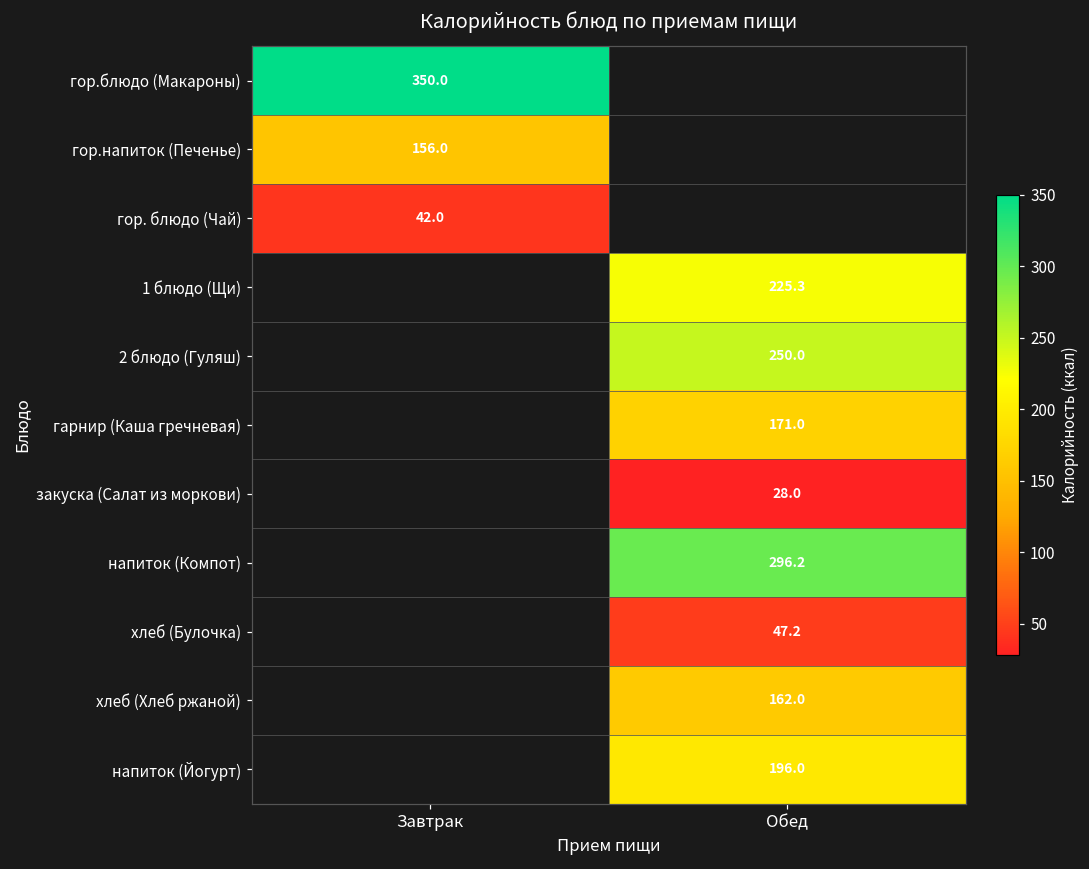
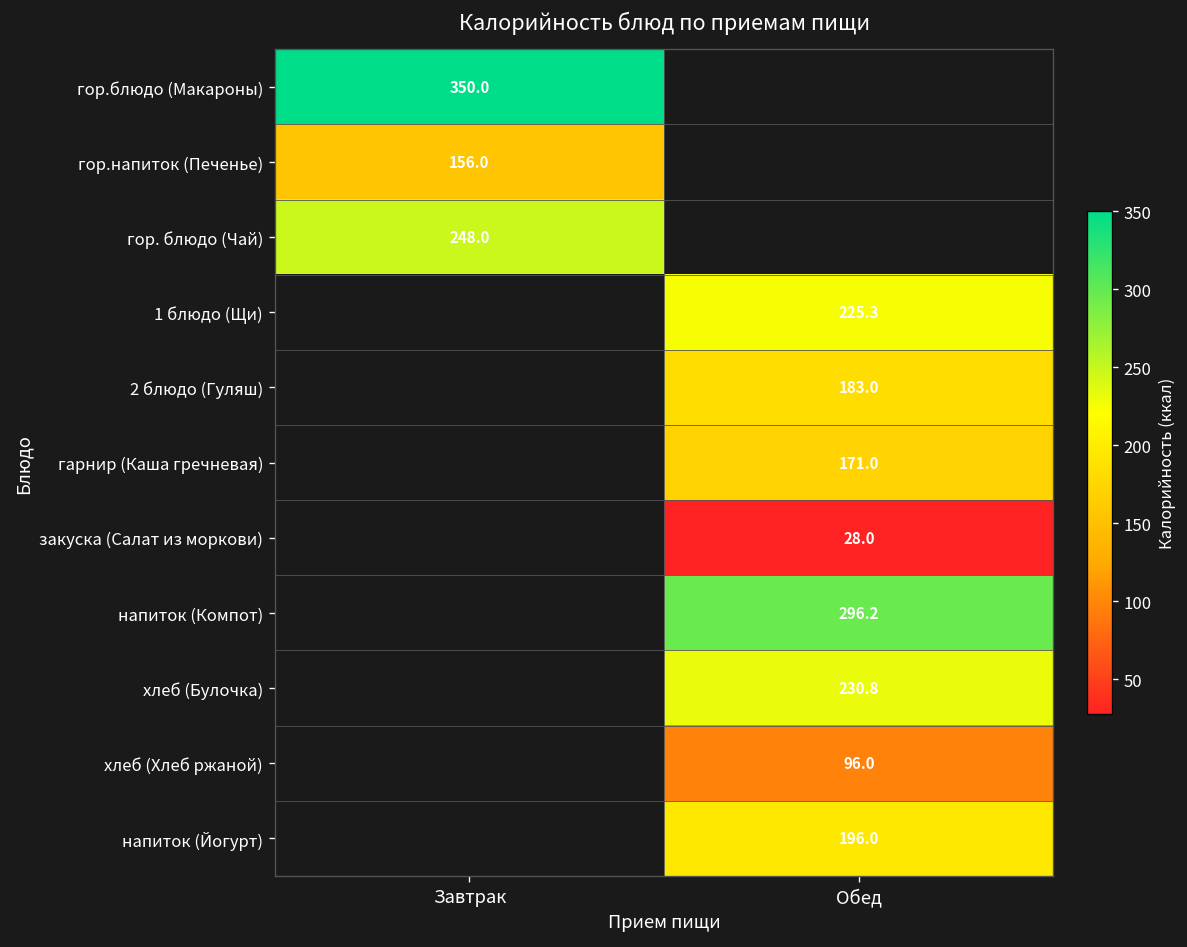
  {
    "гор.блюдо (Макароны)": {
      "Завтрак": 350.0
    },
    "гор.напиток (Печенье)": {
      "Завтрак": 156.0
    },
    "гор. блюдо (Чай)": {
-     "Завтрак": 42.0
+     "Завтрак": 248.0
    },
    "1 блюдо (Щи)": {
      "Обед": 225.3
    },
    "2 блюдо (Гуляш)": {
-     "Обед": 250.0
+     "Обед": 183.0
    },
    "гарнир (Каша гречневая)": {
      "Обед": 171.0
    },
    "закуска (Салат из моркови)": {
      "Обед": 28.0
    },
    "напиток (Компот)": {
      "Обед": 296.2
    },
    "хлеб (Булочка)": {
-     "Обед": 47.2
+     "Обед": 230.8
    },
    "хлеб (Хлеб ржаной)": {
-     "Обед": 162.0
+     "Обед": 96.0
    },
    "напиток (Йогурт)": {
      "Обед": 196.0
    }
  }
